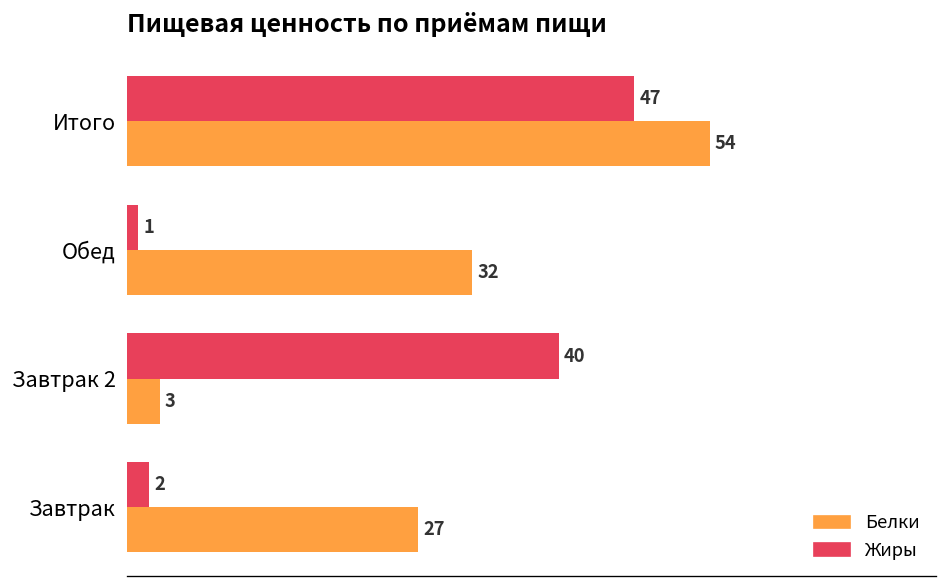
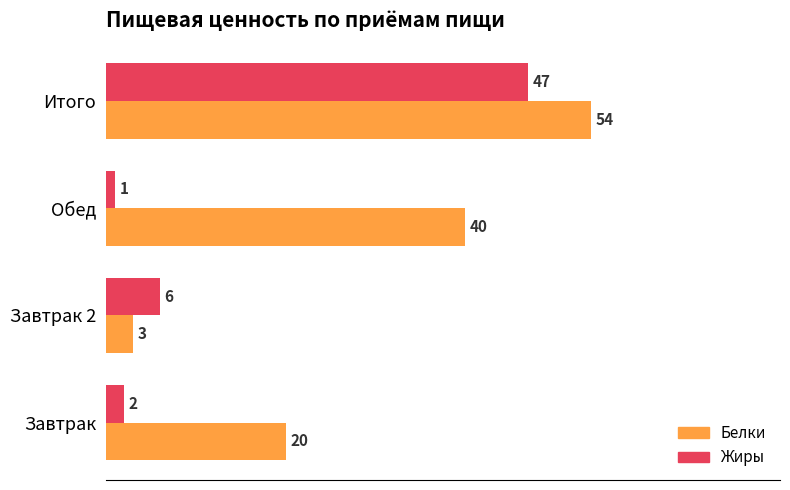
  {
    "Белки": {
      "Итого": 54,
-     "Обед": 32,
+     "Обед": 40,
      "Завтрак 2": 3,
-     "Завтрак": 27
+     "Завтрак": 20
    },
    "Жиры": {
      "Итого": 47,
      "Обед": 1,
-     "Завтрак 2": 40,
+     "Завтрак 2": 6,
      "Завтрак": 2
    }
  }
